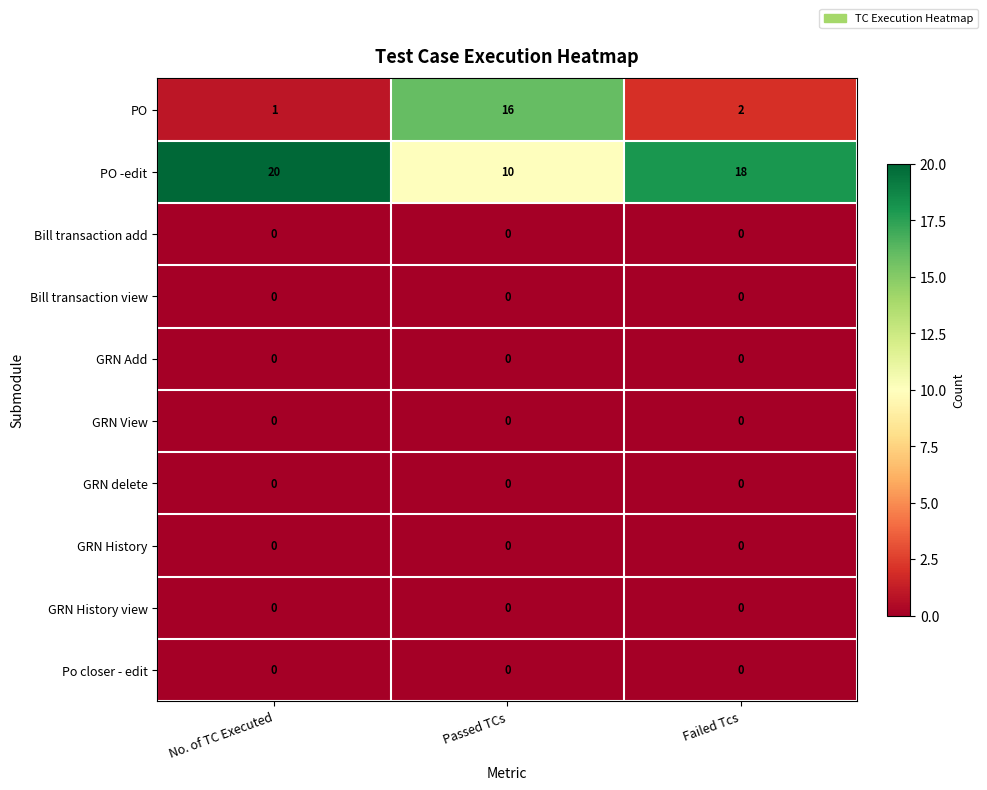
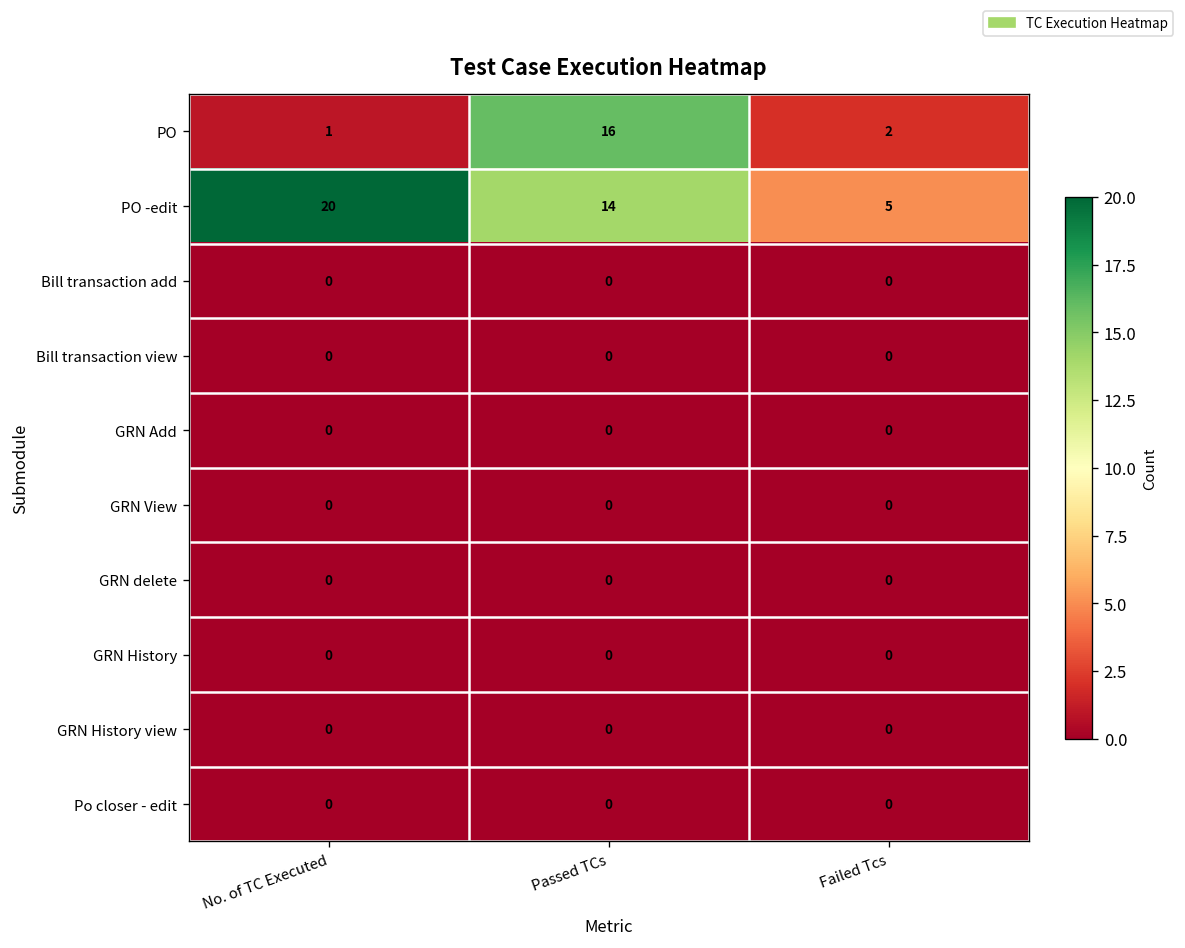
  {
    "PO": {
      "No. of TC Executed": 1,
      "Passed TCs": 16,
      "Failed Tcs": 2
    },
    "PO -edit": {
      "No. of TC Executed": 20,
-     "Passed TCs": 10,
-     "Failed Tcs": 18
+     "Passed TCs": 14,
+     "Failed Tcs": 5
    },
    "Bill transaction add": {
      "No. of TC Executed": 0,
      "Passed TCs": 0,
      "Failed Tcs": 0
    },
    "Bill transaction view": {
      "No. of TC Executed": 0,
      "Passed TCs": 0,
      "Failed Tcs": 0
    },
    "GRN Add": {
      "No. of TC Executed": 0,
      "Passed TCs": 0,
      "Failed Tcs": 0
    },
    "GRN View": {
      "No. of TC Executed": 0,
      "Passed TCs": 0,
      "Failed Tcs": 0
    },
    "GRN delete": {
      "No. of TC Executed": 0,
      "Passed TCs": 0,
      "Failed Tcs": 0
    },
    "GRN History": {
      "No. of TC Executed": 0,
      "Passed TCs": 0,
      "Failed Tcs": 0
    },
    "GRN History view": {
      "No. of TC Executed": 0,
      "Passed TCs": 0,
      "Failed Tcs": 0
    },
    "Po closer - edit": {
      "No. of TC Executed": 0,
      "Passed TCs": 0,
      "Failed Tcs": 0
    }
  }
